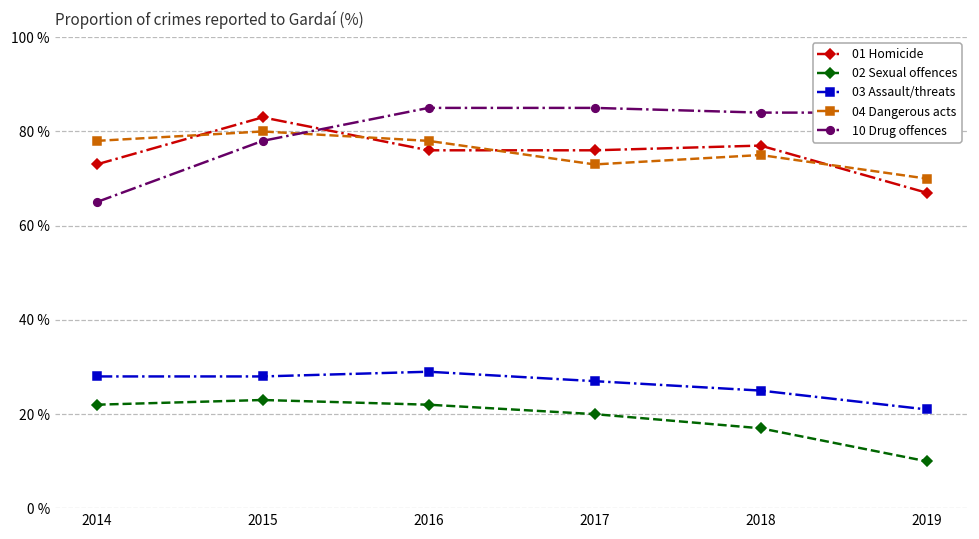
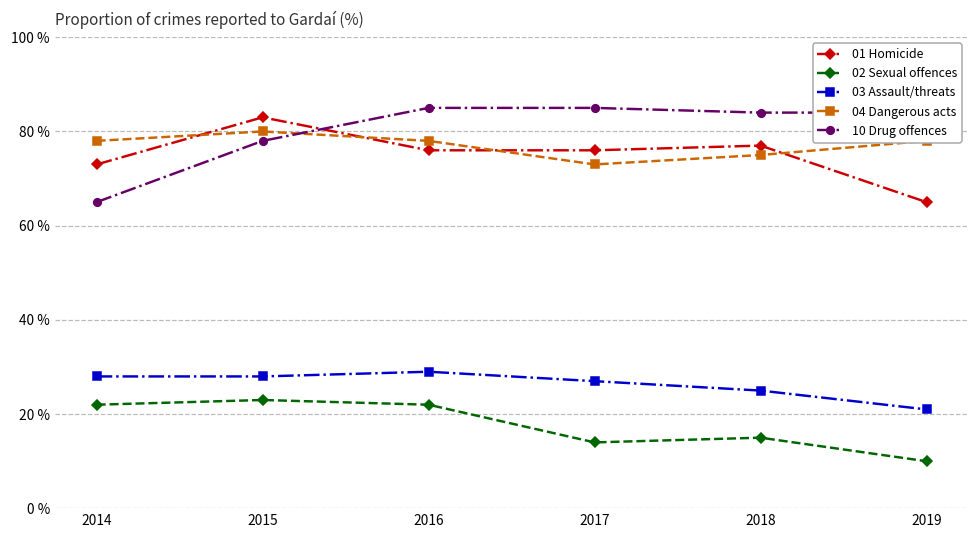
  {
    "01 Homicide": {
      "2014": "73 %",
      "2015": "83 %",
      "2016": "76 %",
      "2017": "76 %",
      "2018": "77 %",
-     "2019": "67 %"
+     "2019": "65 %"
    },
    "02 Sexual offences": {
      "2014": "22 %",
      "2015": "23 %",
      "2016": "22 %",
-     "2017": "20 %",
-     "2018": "17 %",
+     "2017": "14 %",
+     "2018": "15 %",
      "2019": "10 %"
    },
    "03 Assault/threats": {
      "2014": "28 %",
      "2015": "28 %",
      "2016": "29 %",
      "2017": "27 %",
      "2018": "25 %",
      "2019": "21 %"
    },
    "04 Dangerous acts": {
      "2014": "78 %",
      "2015": "80 %",
      "2016": "78 %",
      "2017": "73 %",
      "2018": "75 %",
-     "2019": "70 %"
+     "2019": "78 %"
    },
    "10 Drug offences": {
      "2014": "65 %",
      "2015": "78 %",
      "2016": "85 %",
      "2017": "85 %",
      "2018": "84 %"
    }
  }
